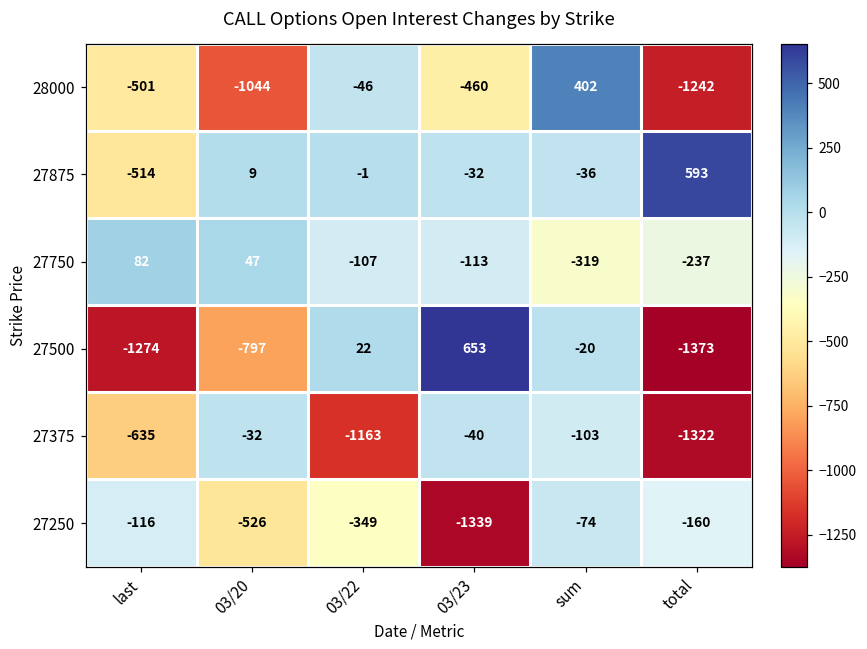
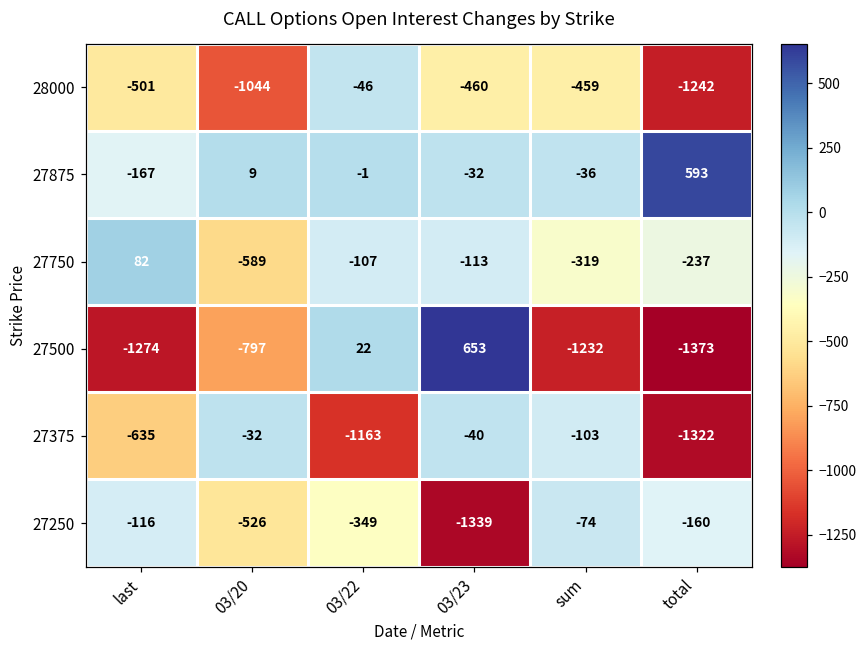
  {
    "28000": {
      "last": -501,
      "03/20": -1044,
      "03/22": -46,
      "03/23": -460,
-     "sum": 402,
+     "sum": -459,
      "total": -1242
    },
    "27875": {
-     "last": -514,
+     "last": -167,
      "03/20": 9,
      "03/22": -1,
      "03/23": -32,
      "sum": -36,
      "total": 593
    },
    "27750": {
      "last": 82,
-     "03/20": 47,
+     "03/20": -589,
      "03/22": -107,
      "03/23": -113,
      "sum": -319,
      "total": -237
    },
    "27500": {
      "last": -1274,
      "03/20": -797,
      "03/22": 22,
      "03/23": 653,
-     "sum": -20,
+     "sum": -1232,
      "total": -1373
    },
    "27375": {
      "last": -635,
      "03/20": -32,
      "03/22": -1163,
      "03/23": -40,
      "sum": -103,
      "total": -1322
    },
    "27250": {
      "last": -116,
      "03/20": -526,
      "03/22": -349,
      "03/23": -1339,
      "sum": -74,
      "total": -160
    }
  }
